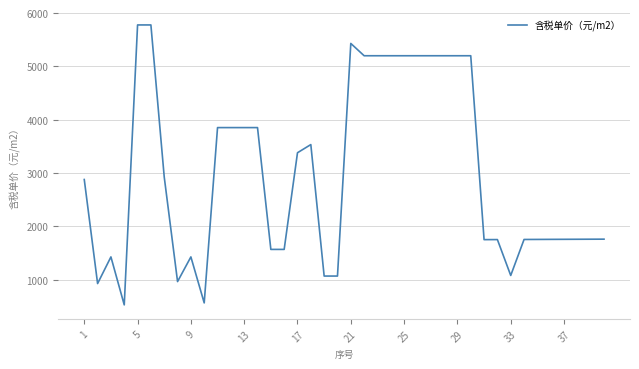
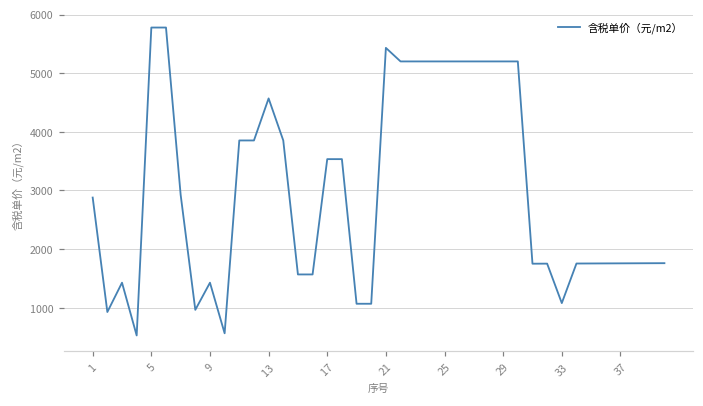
  {
    "1": 2900,
    "5": 5800,
    "9": 1400,
-   "13": 3900,
-   "17": 3400,
+   "13": 4600,
+   "17": 3500,
    "21": 5400,
    "25": 5200,
    "29": 5200,
    "33": 1100,
    "37": 1800
  }
